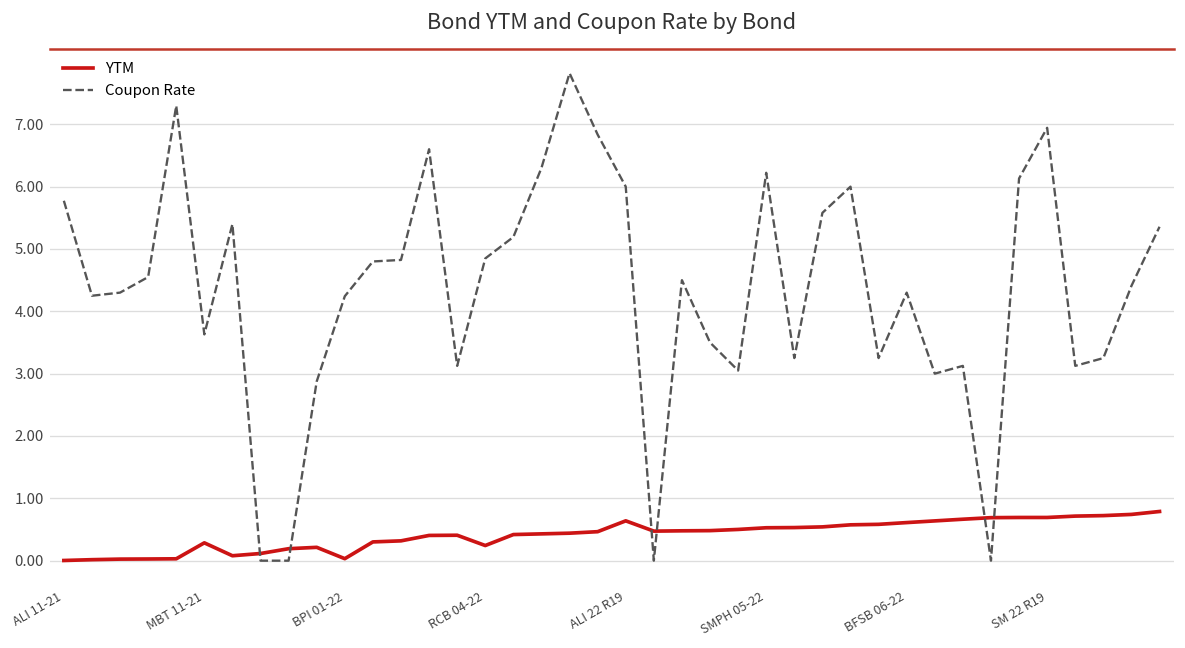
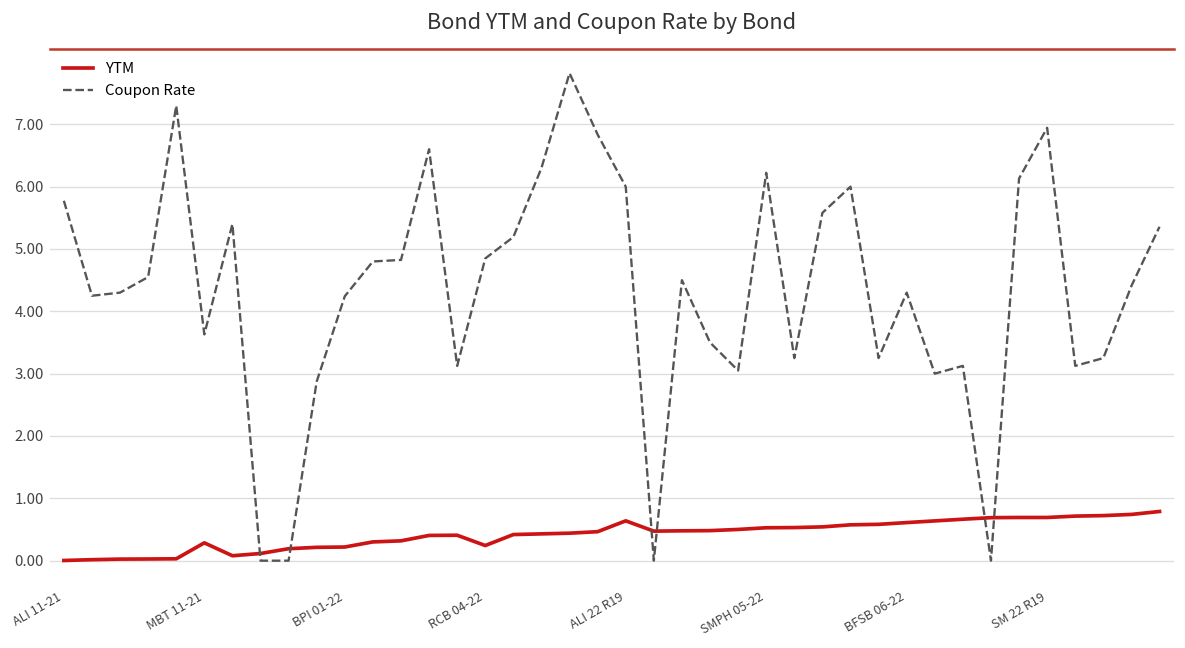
  {
    "YTM": {
      "ALI 11-21": 0.0,
      "MBT 11-21": 0.3,
-     "BPI 01-22": 0.0,
+     "BPI 01-22": 0.2,
      "RCB 04-22": 0.2,
      "ALI 22 R19": 0.6,
      "SMPH 05-22": 0.5,
      "BFSB 06-22": 0.6,
      "SM 22 R19": 0.7
    },
    "Coupon Rate": {
      "ALI 11-21": 5.8,
      "MBT 11-21": 3.6,
      "BPI 01-22": 4.2,
      "RCB 04-22": 4.8,
      "ALI 22 R19": 6.0,
      "SMPH 05-22": 6.2,
      "BFSB 06-22": 4.3,
      "SM 22 R19": 6.9
    }
  }
